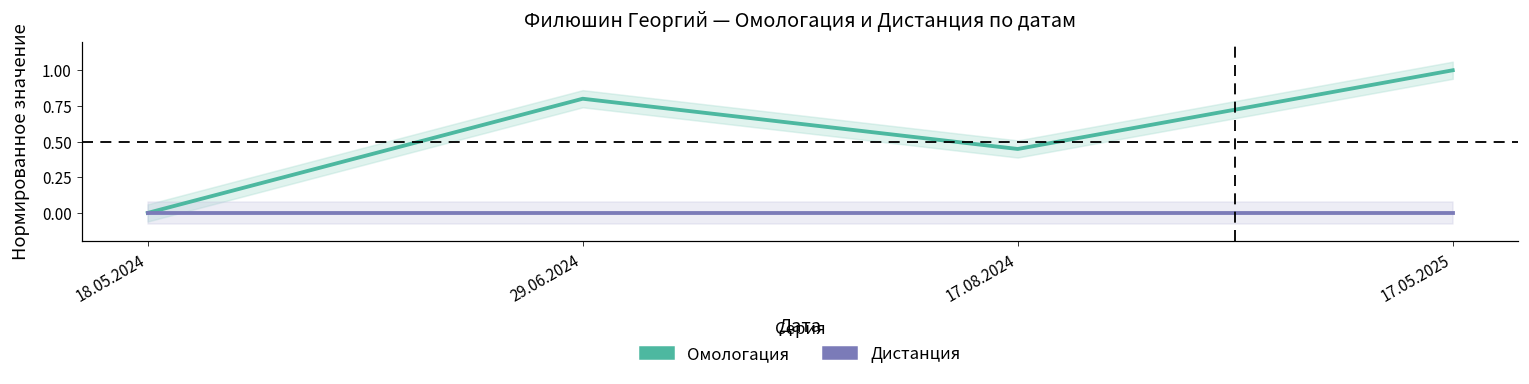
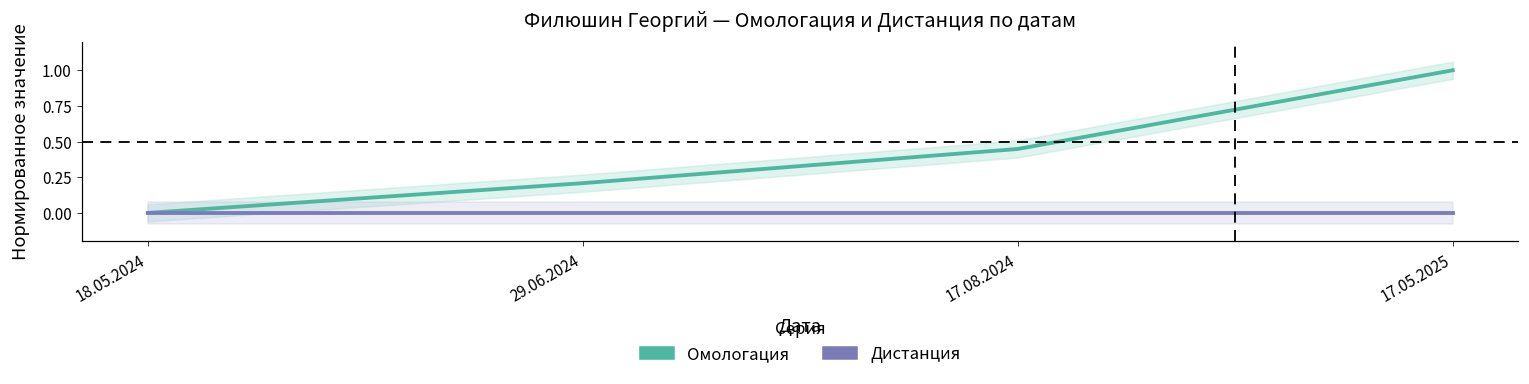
  {
    "Омологация": {
-     "29.06.2024": 0.80,
+     "29.06.2024": 0.21,
      "17.08.2024": 0.45,
      "17.05.2025": 1.00
    },
    "Дистанция": {
      "29.06.2024": 0.00,
      "17.08.2024": 0.00,
      "17.05.2025": 0.00
    }
  }
